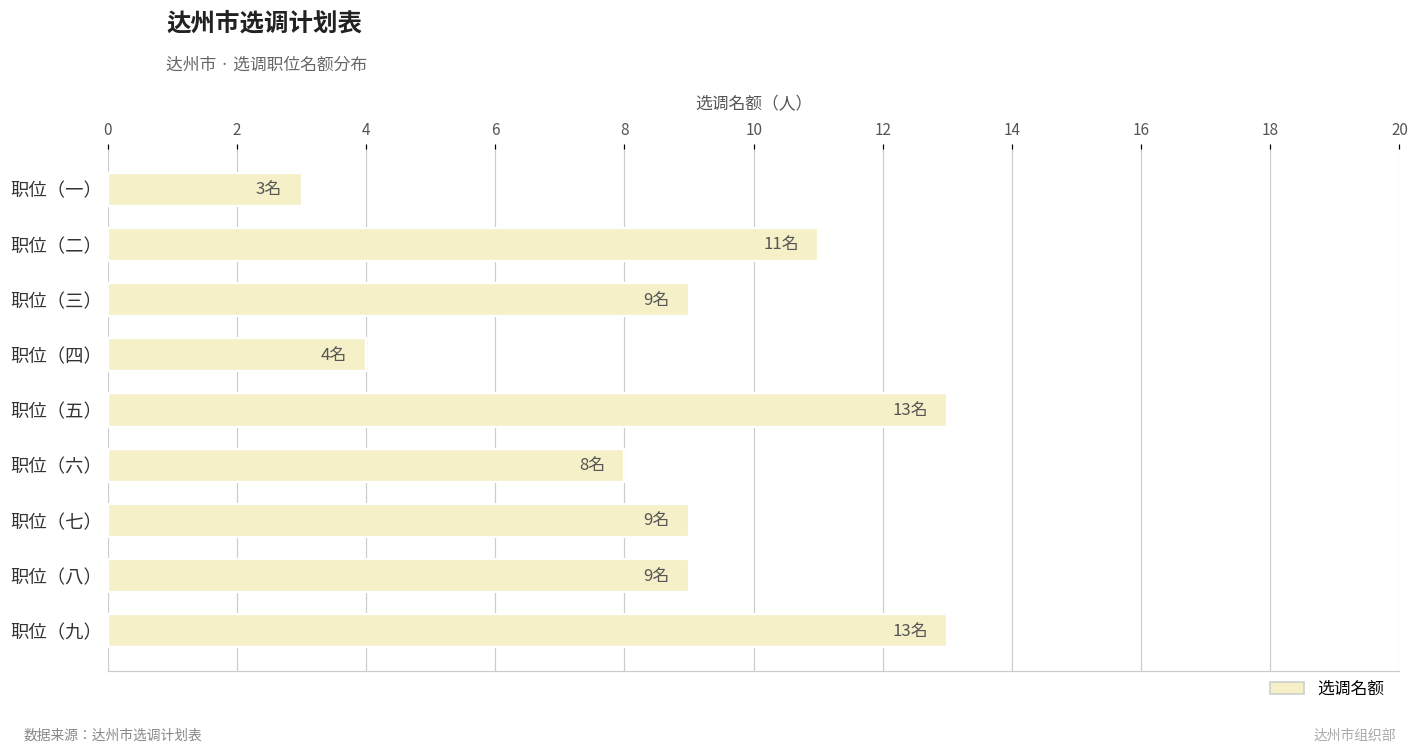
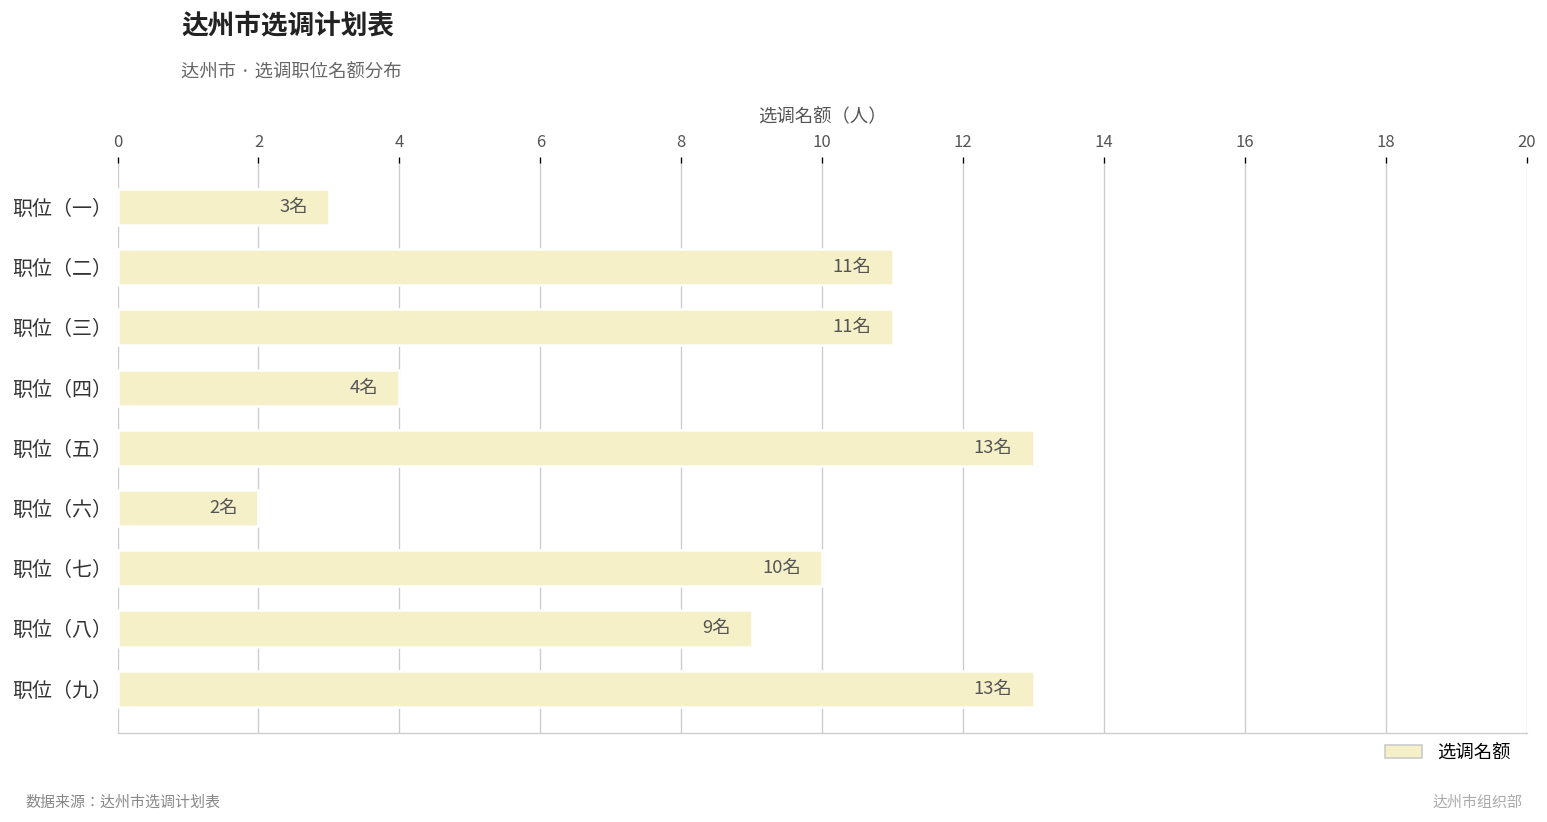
  {
    "职位（一）": "3名",
    "职位（二）": "11名",
-   "职位（三）": "9名",
+   "职位（三）": "11名",
    "职位（四）": "4名",
    "职位（五）": "13名",
-   "职位（六）": "8名",
-   "职位（七）": "9名",
+   "职位（六）": "2名",
+   "职位（七）": "10名",
    "职位（八）": "9名",
    "职位（九）": "13名"
  }
